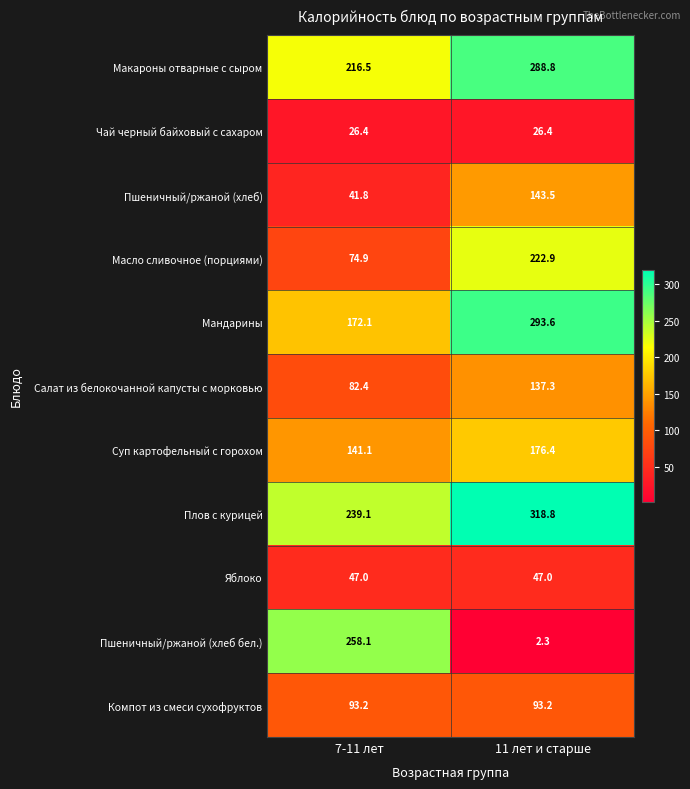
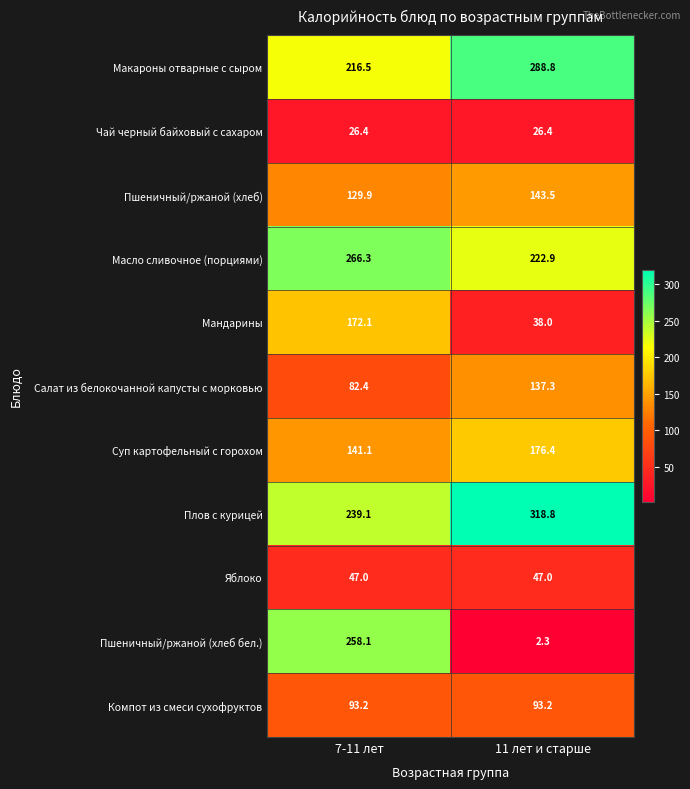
  {
    "Макароны отварные с сыром": {
      "7-11 лет": 216.5,
      "11 лет и старше": 288.8
    },
    "Чай черный байховый с сахаром": {
      "7-11 лет": 26.4,
      "11 лет и старше": 26.4
    },
    "Пшеничный/ржаной (хлеб)": {
-     "7-11 лет": 41.8,
+     "7-11 лет": 129.9,
      "11 лет и старше": 143.5
    },
    "Масло сливочное (порциями)": {
-     "7-11 лет": 74.9,
+     "7-11 лет": 266.3,
      "11 лет и старше": 222.9
    },
    "Мандарины": {
      "7-11 лет": 172.1,
-     "11 лет и старше": 293.6
+     "11 лет и старше": 38.0
    },
    "Салат из белокочанной капусты с морковью": {
      "7-11 лет": 82.4,
      "11 лет и старше": 137.3
    },
    "Суп картофельный с горохом": {
      "7-11 лет": 141.1,
      "11 лет и старше": 176.4
    },
    "Плов с курицей": {
      "7-11 лет": 239.1,
      "11 лет и старше": 318.8
    },
    "Яблоко": {
      "7-11 лет": 47.0,
      "11 лет и старше": 47.0
    },
    "Пшеничный/ржаной (хлеб бел.)": {
      "7-11 лет": 258.1,
      "11 лет и старше": 2.3
    },
    "Компот из смеси сухофруктов": {
      "7-11 лет": 93.2,
      "11 лет и старше": 93.2
    }
  }
